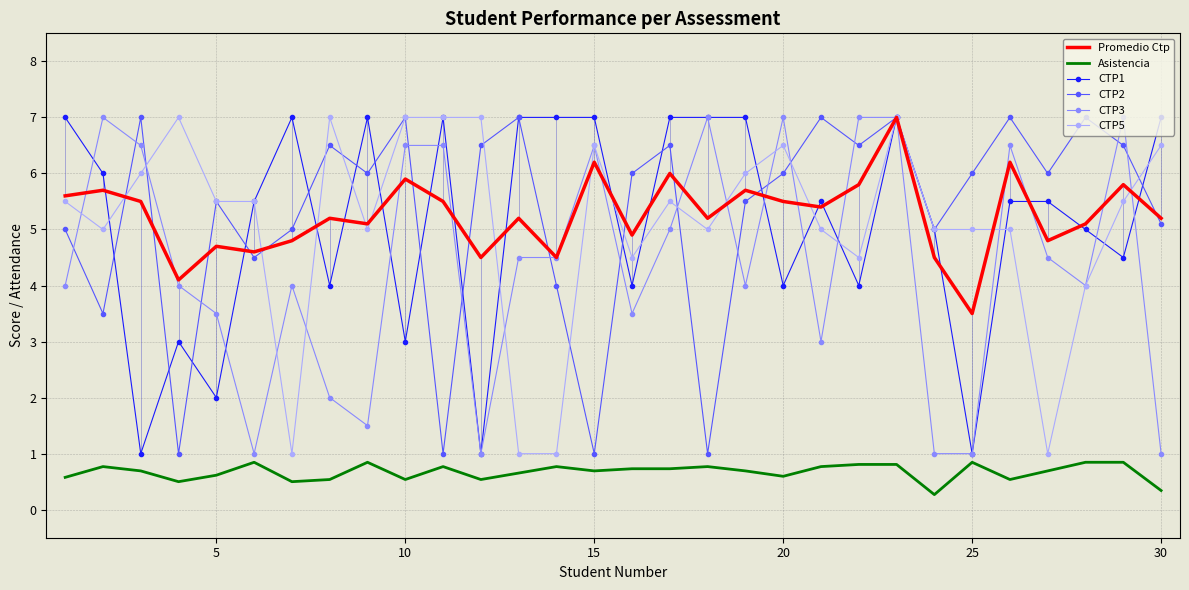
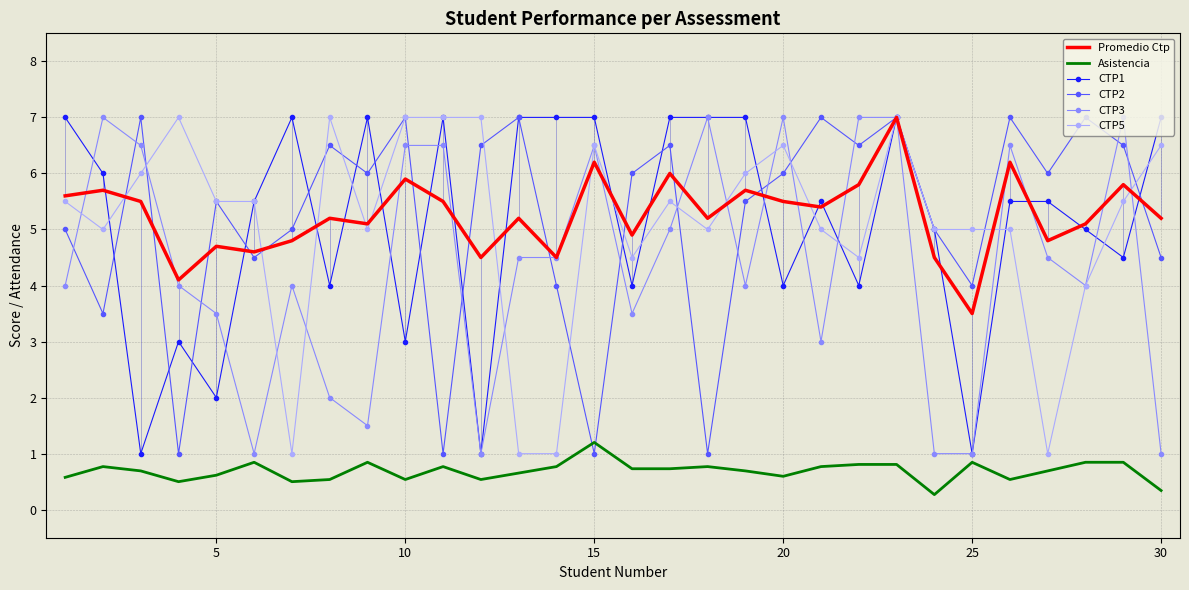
  {
    "Promedio Ctp": {
      "5": 4.7,
      "10": 5.9,
      "15": 6.2,
      "20": 5.5,
      "25": 3.5,
      "30": 5.2
    },
    "Asistencia": {
      "5": 0.6,
      "10": 0.5,
-     "15": 0.7,
+     "15": 1.2,
      "20": 0.6,
      "25": 0.8,
      "30": 0.3
    },
    "CTP1": {
      "5": 2.0,
      "10": 3.0,
      "15": 7.0,
      "20": 4.0
    },
    "CTP2": {
      "15": 1.0,
      "20": 6.0,
-     "25": 6,
-     "30": 5.1
+     "25": 4,
+     "30": 4.5
    }
  }
